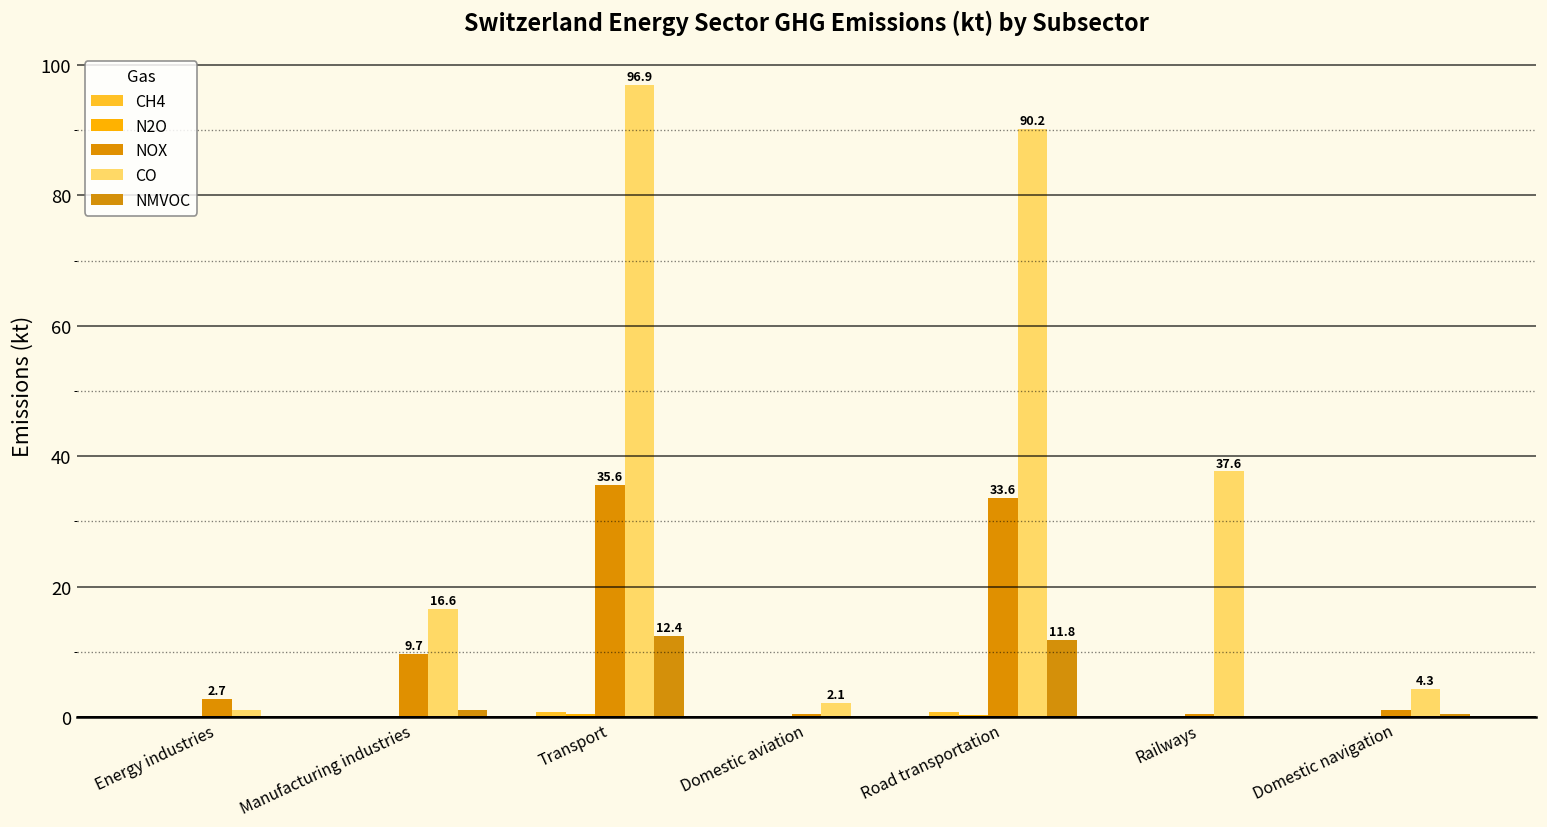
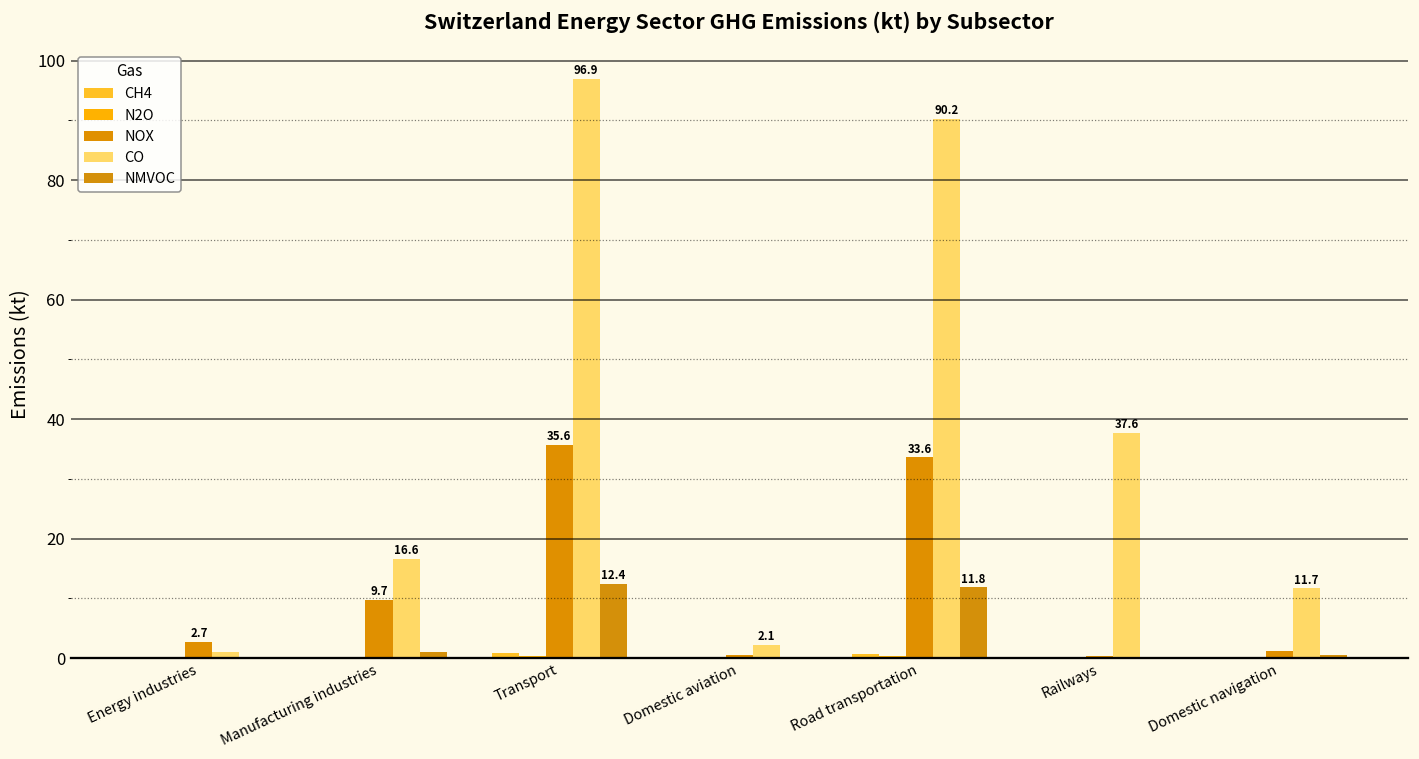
  {
    "CO": {
      "Manufacturing industries": 16.6,
      "Transport": 96.9,
      "Domestic aviation": 2.1,
      "Road transportation": 90.2,
      "Railways": 37.6,
-     "Domestic navigation": 4.3
+     "Domestic navigation": 11.7
    }
  }
